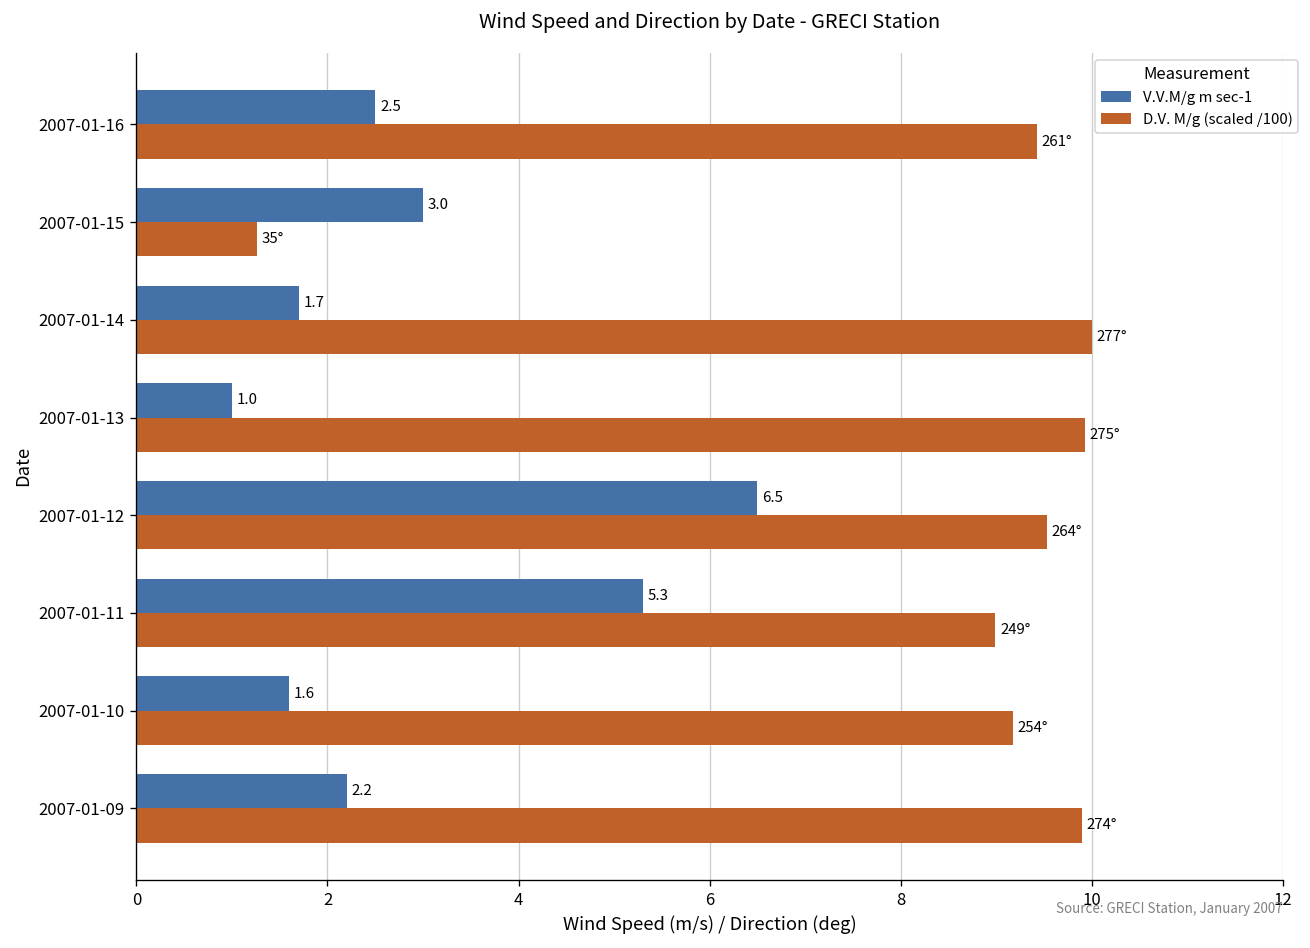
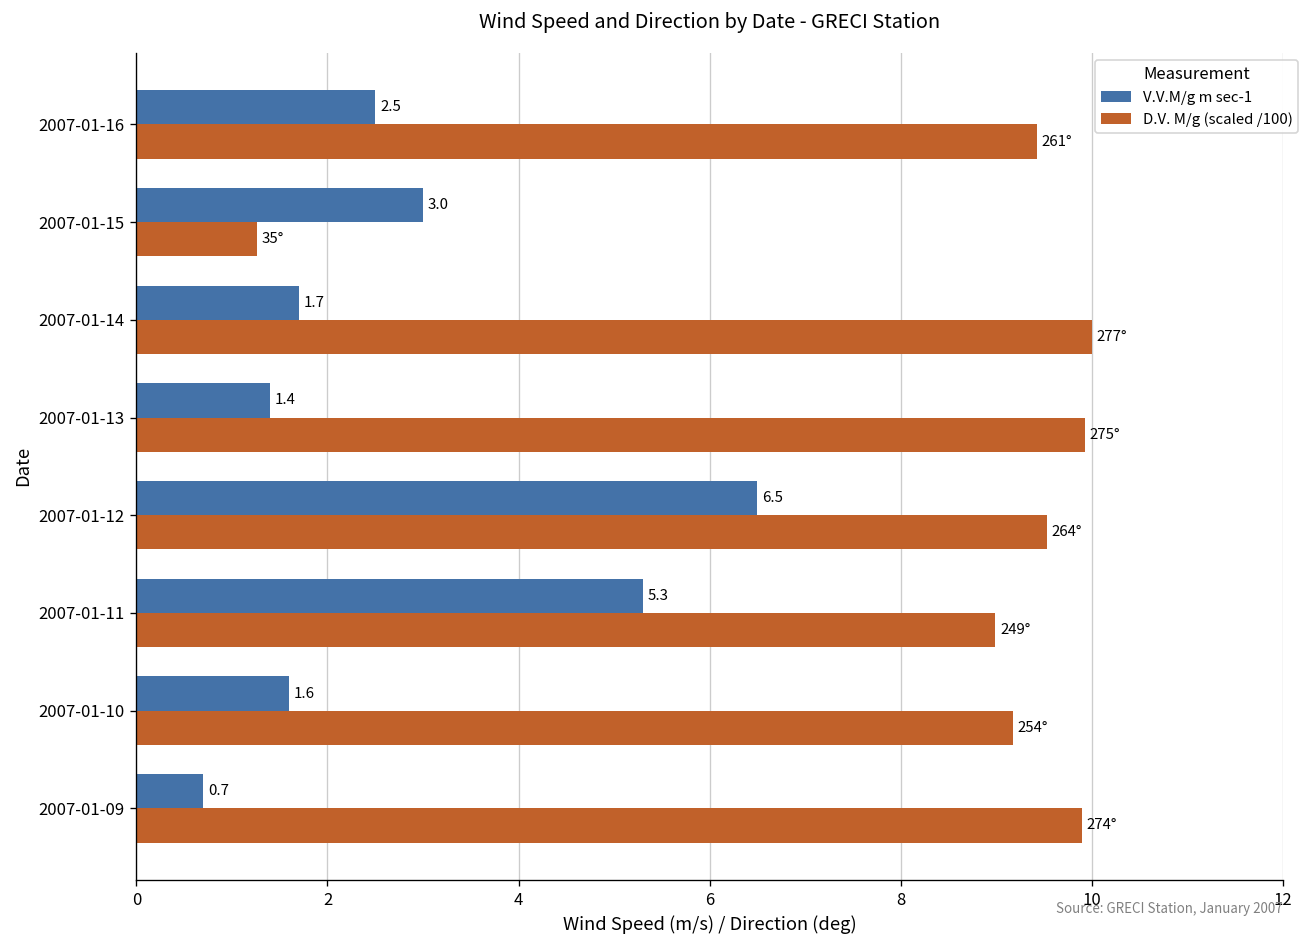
  {
    "V.V.M/g m sec-1": {
      "2007-01-16": 2.5,
      "2007-01-15": 3.0,
      "2007-01-14": 1.7,
-     "2007-01-13": 1.0,
+     "2007-01-13": 1.4,
      "2007-01-12": 6.5,
      "2007-01-11": 5.3,
      "2007-01-10": 1.6,
-     "2007-01-09": 2.2
+     "2007-01-09": 0.7
    }
  }
